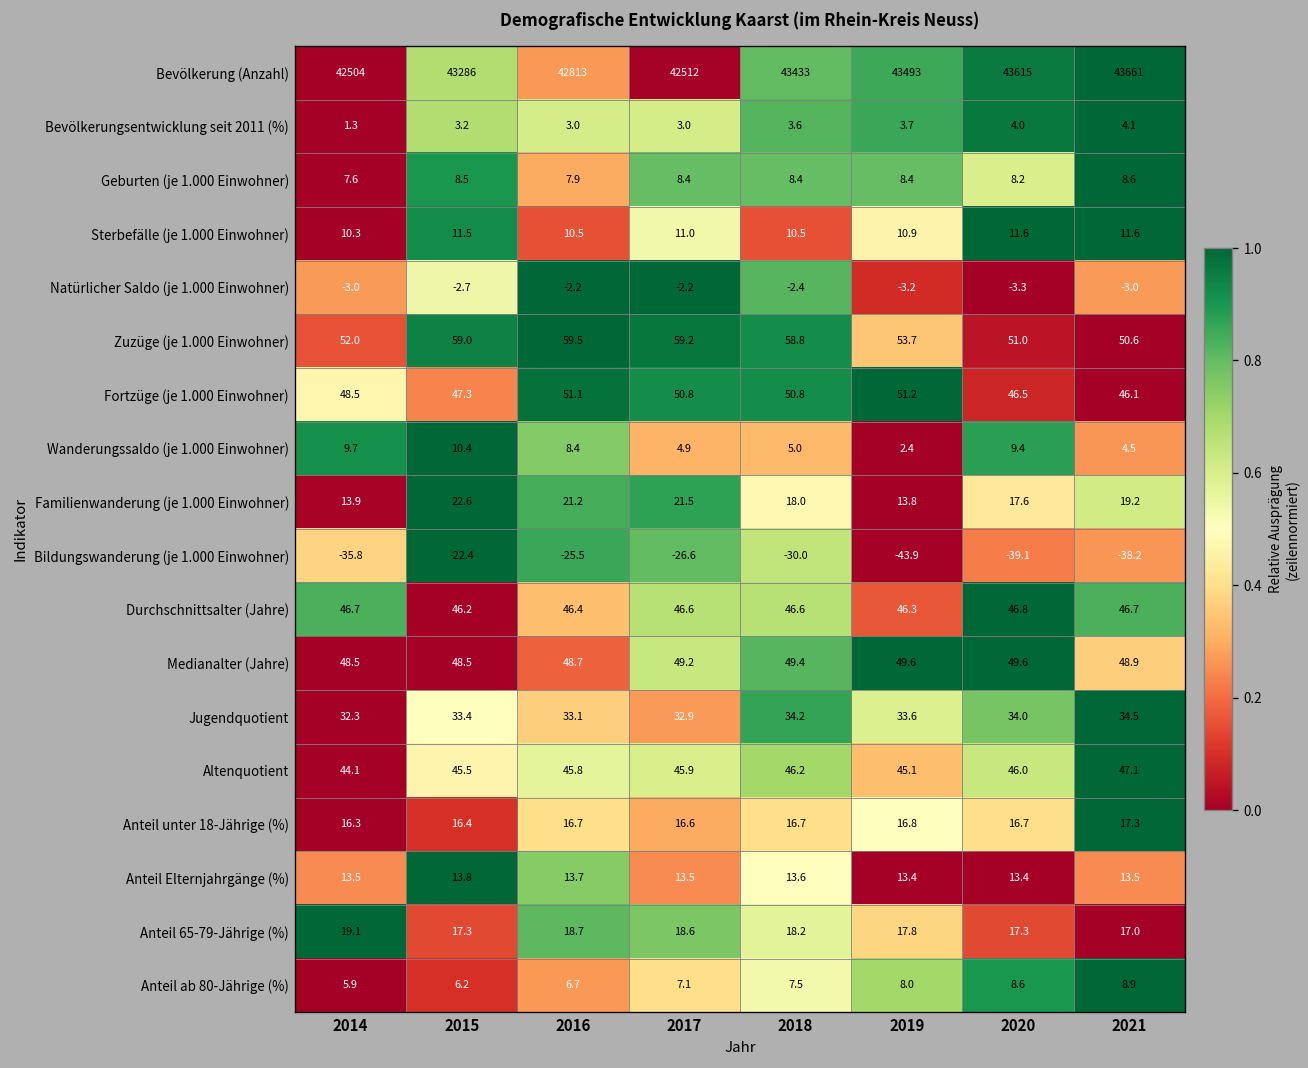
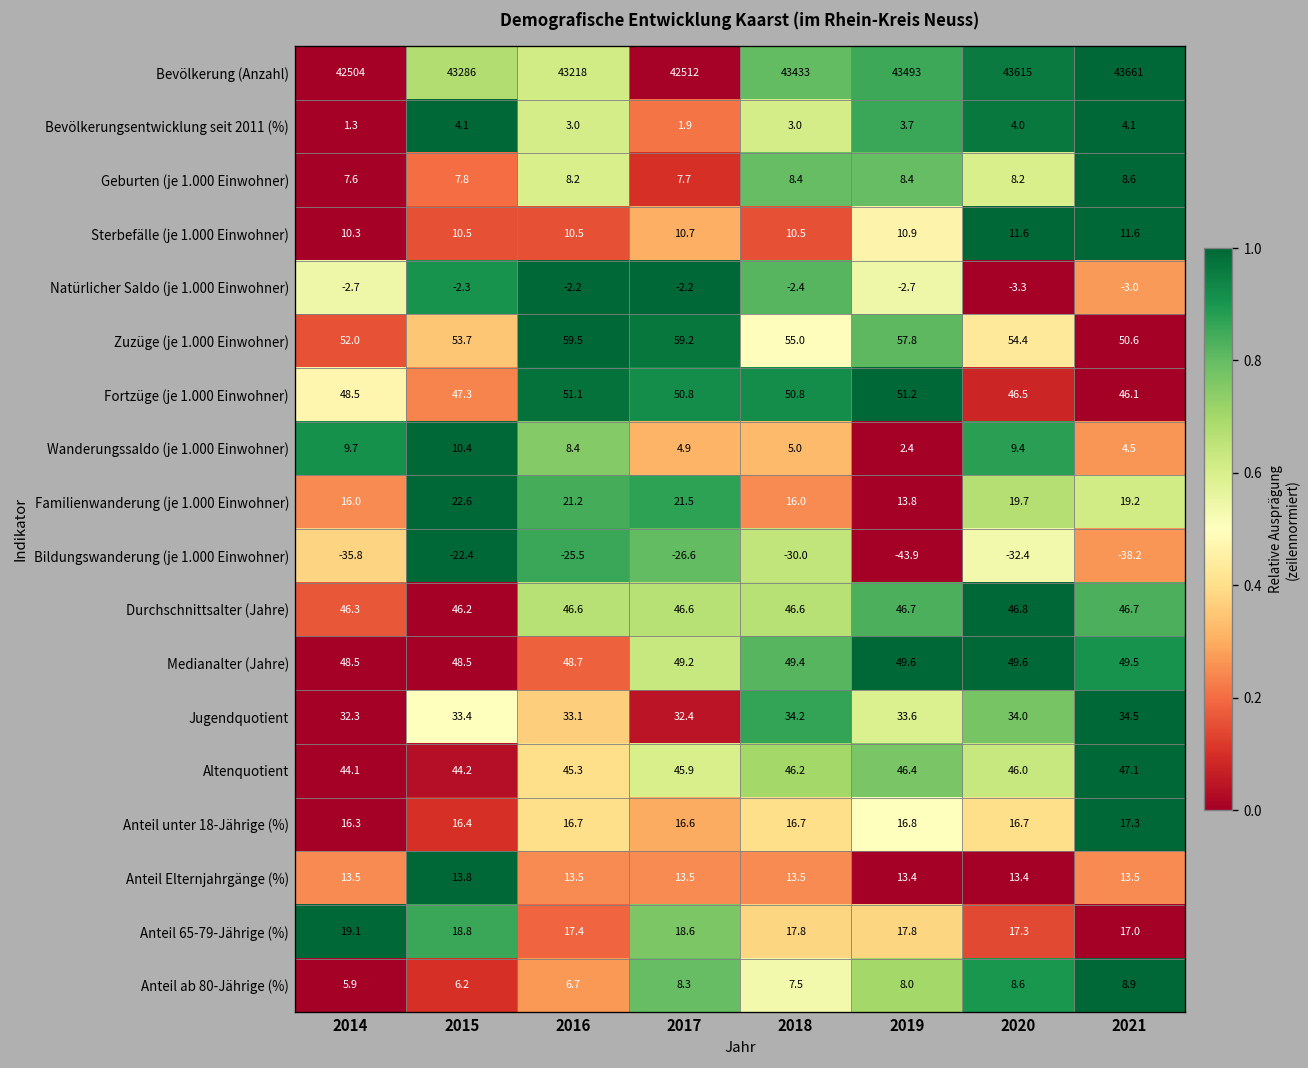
  {
    "Bevölkerung (Anzahl)": {
      "2014": 42504,
      "2015": 43286,
-     "2016": 42813,
+     "2016": 43218,
      "2017": 42512,
      "2018": 43433,
      "2019": 43493,
      "2020": 43615,
      "2021": 43661
    },
    "Bevölkerungsentwicklung seit 2011 (%)": {
      "2014": 1.3,
-     "2015": 3.2,
+     "2015": 4.1,
      "2016": 3.0,
-     "2017": 3.0,
-     "2018": 3.6,
+     "2017": 1.9,
+     "2018": 3.0,
      "2019": 3.7,
      "2020": 4.0,
      "2021": 4.1
    },
    "Geburten (je 1.000 Einwohner)": {
      "2014": 7.6,
-     "2015": 8.5,
-     "2016": 7.9,
-     "2017": 8.4,
+     "2015": 7.8,
+     "2016": 8.2,
+     "2017": 7.7,
      "2018": 8.4,
      "2019": 8.4,
      "2020": 8.2,
      "2021": 8.6
    },
    "Sterbefälle (je 1.000 Einwohner)": {
      "2014": 10.3,
-     "2015": 11.5,
+     "2015": 10.5,
      "2016": 10.5,
-     "2017": 11.0,
+     "2017": 10.7,
      "2018": 10.5,
      "2019": 10.9,
      "2020": 11.6,
      "2021": 11.6
    },
    "Natürlicher Saldo (je 1.000 Einwohner)": {
-     "2014": -3.0,
-     "2015": -2.7,
+     "2014": -2.7,
+     "2015": -2.3,
      "2016": -2.2,
      "2017": -2.2,
      "2018": -2.4,
-     "2019": -3.2,
+     "2019": -2.7,
      "2020": -3.3,
      "2021": -3.0
    },
    "Zuzüge (je 1.000 Einwohner)": {
      "2014": 52.0,
-     "2015": 59.0,
+     "2015": 53.7,
      "2016": 59.5,
      "2017": 59.2,
-     "2018": 58.8,
-     "2019": 53.7,
-     "2020": 51.0,
+     "2018": 55.0,
+     "2019": 57.8,
+     "2020": 54.4,
      "2021": 50.6
    },
    "Fortzüge (je 1.000 Einwohner)": {
      "2014": 48.5,
      "2015": 47.3,
      "2016": 51.1,
      "2017": 50.8,
      "2018": 50.8,
      "2019": 51.2,
      "2020": 46.5,
      "2021": 46.1
    },
    "Wanderungssaldo (je 1.000 Einwohner)": {
      "2014": 9.7,
      "2015": 10.4,
      "2016": 8.4,
      "2017": 4.9,
      "2018": 5.0,
      "2019": 2.4,
      "2020": 9.4,
      "2021": 4.5
    },
    "Familienwanderung (je 1.000 Einwohner)": {
-     "2014": 13.9,
+     "2014": 16.0,
      "2015": 22.6,
      "2016": 21.2,
      "2017": 21.5,
-     "2018": 18.0,
+     "2018": 16.0,
      "2019": 13.8,
-     "2020": 17.6,
+     "2020": 19.7,
      "2021": 19.2
    },
    "Bildungswanderung (je 1.000 Einwohner)": {
      "2014": -35.8,
      "2015": -22.4,
      "2016": -25.5,
      "2017": -26.6,
      "2018": -30.0,
      "2019": -43.9,
-     "2020": -39.1,
+     "2020": -32.4,
      "2021": -38.2
    },
    "Durchschnittsalter (Jahre)": {
-     "2014": 46.7,
+     "2014": 46.3,
      "2015": 46.2,
-     "2016": 46.4,
+     "2016": 46.6,
      "2017": 46.6,
      "2018": 46.6,
-     "2019": 46.3,
+     "2019": 46.7,
      "2020": 46.8,
      "2021": 46.7
    },
    "Medianalter (Jahre)": {
      "2014": 48.5,
      "2015": 48.5,
      "2016": 48.7,
      "2017": 49.2,
      "2018": 49.4,
      "2019": 49.6,
      "2020": 49.6,
-     "2021": 48.9
+     "2021": 49.5
    },
    "Jugendquotient": {
      "2014": 32.3,
      "2015": 33.4,
      "2016": 33.1,
-     "2017": 32.9,
+     "2017": 32.4,
      "2018": 34.2,
      "2019": 33.6,
      "2020": 34.0,
      "2021": 34.5
    },
    "Altenquotient": {
      "2014": 44.1,
-     "2015": 45.5,
-     "2016": 45.8,
+     "2015": 44.2,
+     "2016": 45.3,
      "2017": 45.9,
      "2018": 46.2,
-     "2019": 45.1,
+     "2019": 46.4,
      "2020": 46.0,
      "2021": 47.1
    },
    "Anteil unter 18-Jährige (%)": {
      "2014": 16.3,
      "2015": 16.4,
      "2016": 16.7,
      "2017": 16.6,
      "2018": 16.7,
      "2019": 16.8,
      "2020": 16.7,
      "2021": 17.3
    },
    "Anteil Elternjahrgänge (%)": {
      "2014": 13.5,
      "2015": 13.8,
-     "2016": 13.7,
+     "2016": 13.5,
      "2017": 13.5,
-     "2018": 13.6,
+     "2018": 13.5,
      "2019": 13.4,
      "2020": 13.4,
      "2021": 13.5
    },
    "Anteil 65-79-Jährige (%)": {
      "2014": 19.1,
-     "2015": 17.3,
-     "2016": 18.7,
+     "2015": 18.8,
+     "2016": 17.4,
      "2017": 18.6,
-     "2018": 18.2,
+     "2018": 17.8,
      "2019": 17.8,
      "2020": 17.3,
      "2021": 17.0
    },
    "Anteil ab 80-Jährige (%)": {
      "2014": 5.9,
      "2015": 6.2,
      "2016": 6.7,
-     "2017": 7.1,
+     "2017": 8.3,
      "2018": 7.5,
      "2019": 8.0,
      "2020": 8.6,
      "2021": 8.9
    }
  }
